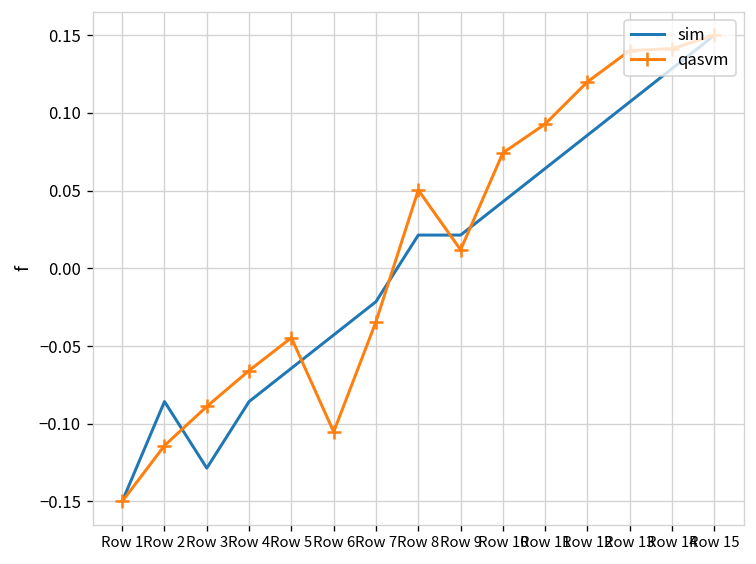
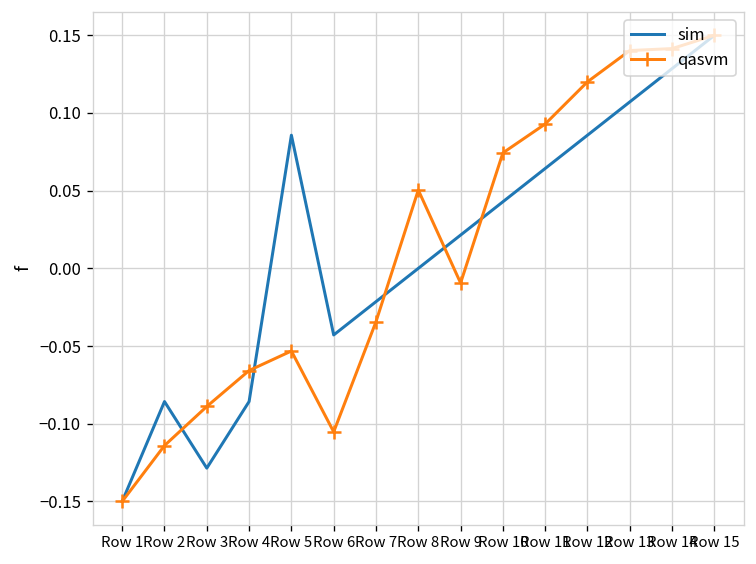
  {
    "sim": {
      "Row 2": -0.086,
      "Row 3": -0.129,
      "Row 4": -0.086,
-     "Row 5": -0.064,
+     "Row 5": 0.086,
      "Row 6": -0.043,
      "Row 7": -0.021,
-     "Row 8": 0.021,
+     "Row 8": 0.000,
      "Row 9": 0.021
    },
    "qasvm": {
      "Row 2": -0.114,
      "Row 3": -0.089,
      "Row 4": -0.066,
-     "Row 5": -0.045,
+     "Row 5": -0.053,
      "Row 6": -0.105,
      "Row 7": -0.034,
      "Row 8": 0.050,
-     "Row 9": 0.012
+     "Row 9": -0.009
    }
  }
